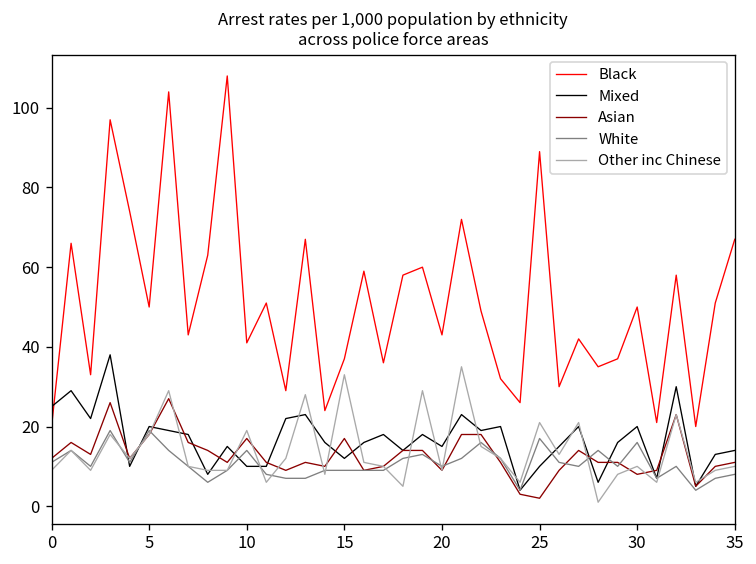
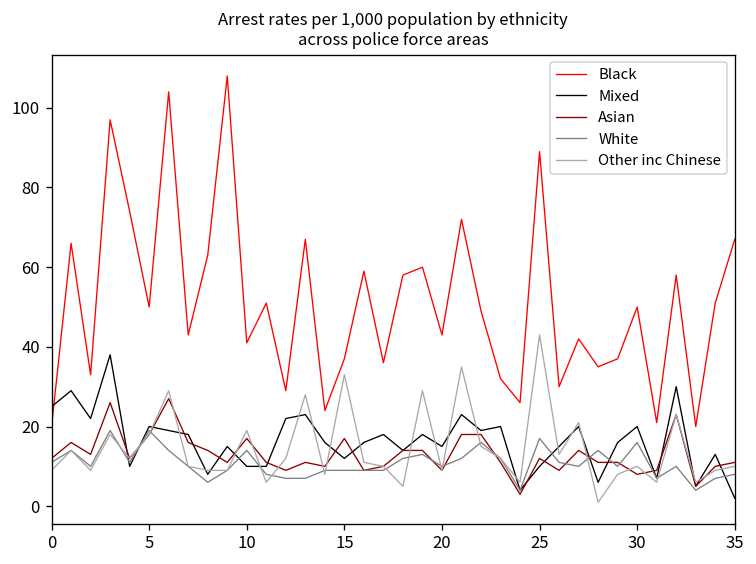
  {
    "Black": {
      "0": 20,
      "5": 50,
      "10": 41,
      "15": 37,
      "20": 43,
      "25": 89,
      "30": 50,
      "35": 67
    },
    "Mixed": {
      "0": 25,
      "5": 20,
      "10": 10,
      "15": 12,
      "20": 15,
      "25": 10,
      "30": 20,
-     "35": 14
+     "35": 2
    },
    "Asian": {
      "0": 12,
      "10": 17,
      "15": 17,
-     "25": 2,
+     "25": 12,
      "30": 8,
      "35": 11
    },
    "White": {
      "0": 11,
      "5": 19,
      "10": 14,
      "15": 9,
      "20": 10,
      "25": 17,
      "30": 16,
      "35": 8
    },
    "Other inc Chinese": {
      "0": 9,
      "10": 19,
      "15": 33,
-     "25": 21,
+     "25": 43,
      "30": 10,
      "35": 10
    }
  }
